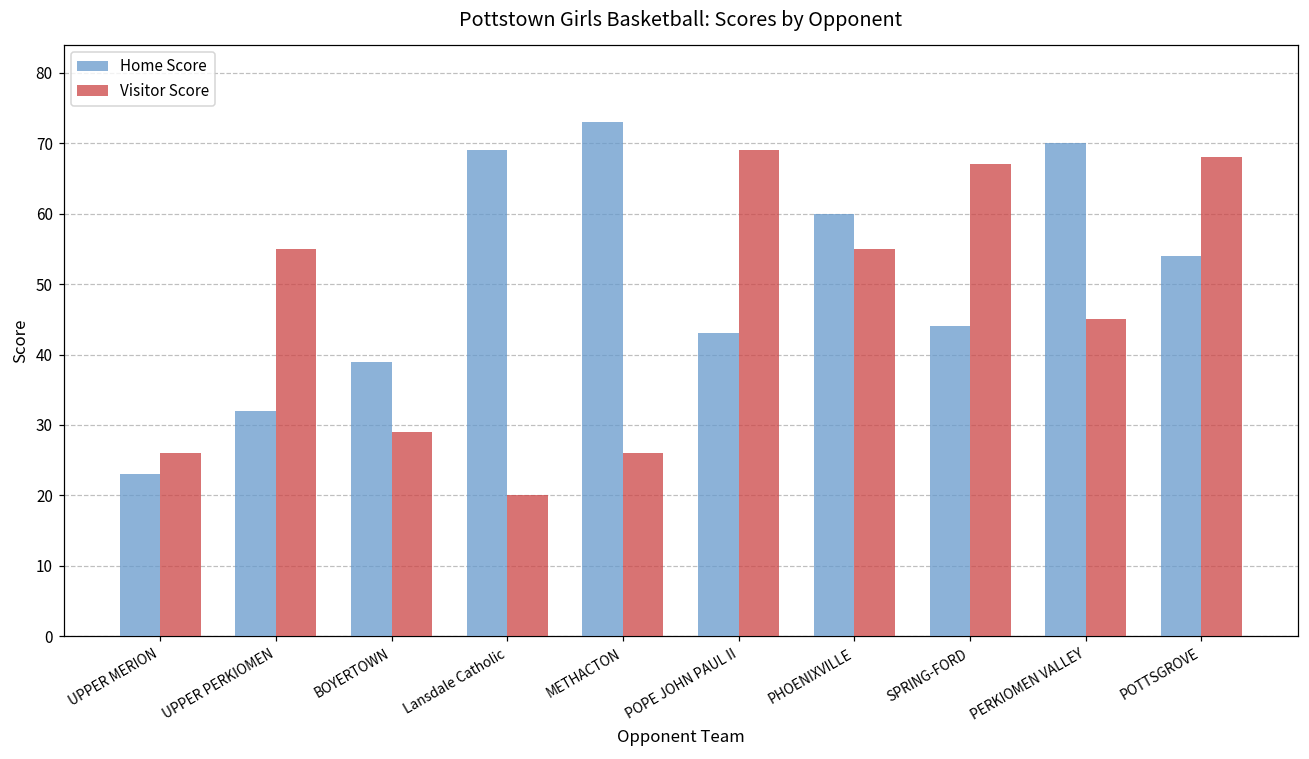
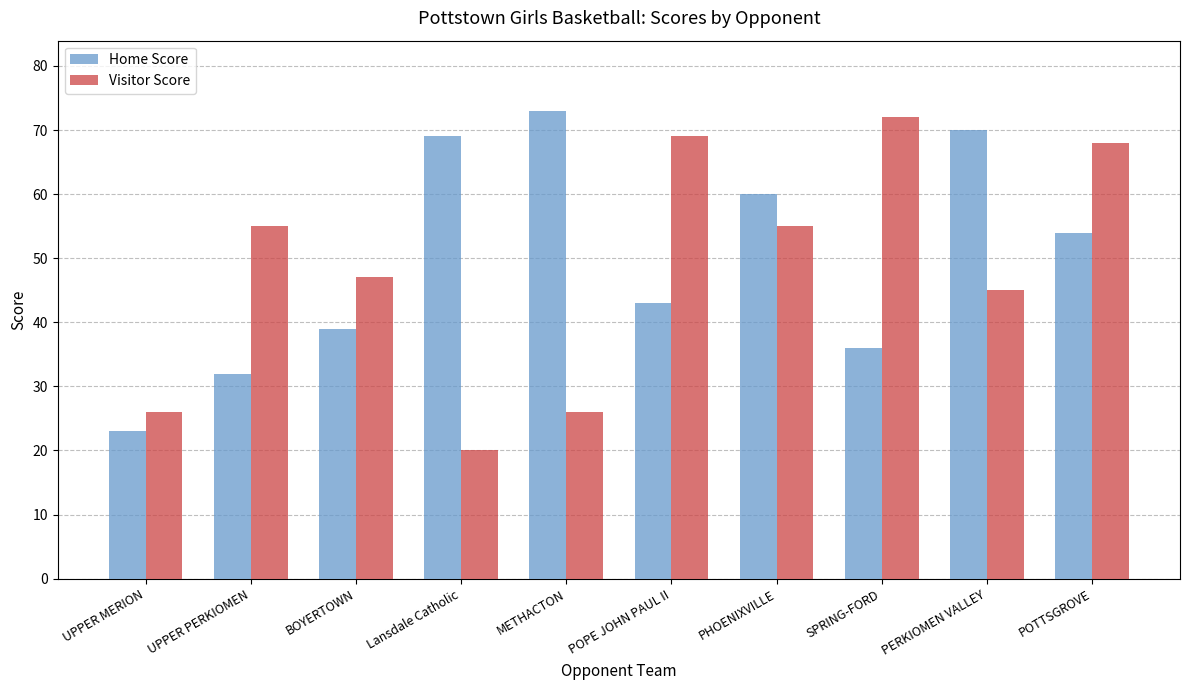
  {
    "Home Score": {
      "UPPER MERION": 23,
      "UPPER PERKIOMEN": 32,
      "BOYERTOWN": 39,
      "Lansdale Catholic": 69,
      "METHACTON": 73,
      "POPE JOHN PAUL II": 43,
      "PHOENIXVILLE": 60,
-     "SPRING-FORD": 44,
+     "SPRING-FORD": 36,
      "PERKIOMEN VALLEY": 70,
      "POTTSGROVE": 54
    },
    "Visitor Score": {
      "UPPER MERION": 26,
      "UPPER PERKIOMEN": 55,
-     "BOYERTOWN": 29,
+     "BOYERTOWN": 47,
      "Lansdale Catholic": 20,
      "METHACTON": 26,
      "POPE JOHN PAUL II": 69,
      "PHOENIXVILLE": 55,
-     "SPRING-FORD": 67,
+     "SPRING-FORD": 72,
      "PERKIOMEN VALLEY": 45,
      "POTTSGROVE": 68
    }
  }
